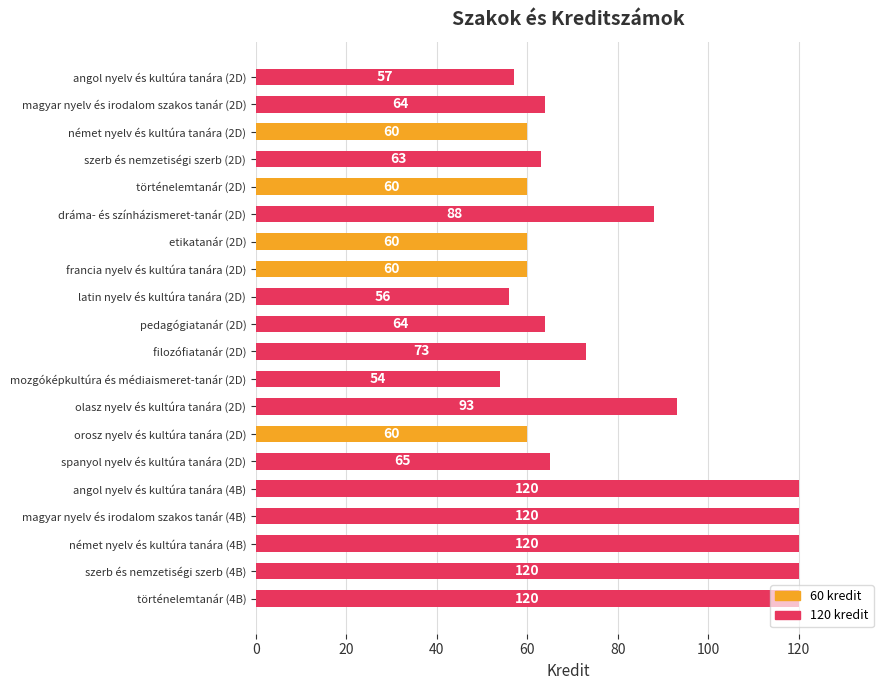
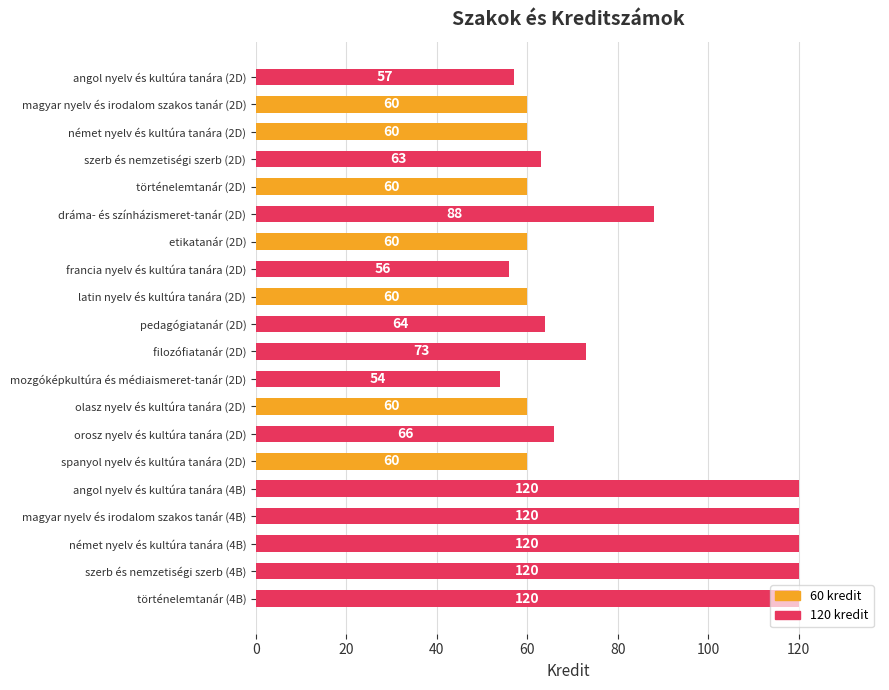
  {
    "angol nyelv és kultúra tanára (2D)": 57,
-   "magyar nyelv és irodalom szakos tanár (2D)": 64,
+   "magyar nyelv és irodalom szakos tanár (2D)": 60,
    "német nyelv és kultúra tanára (2D)": 60,
    "szerb és nemzetiségi szerb (2D)": 63,
    "történelemtanár (2D)": 60,
    "dráma- és színházismeret-tanár (2D)": 88,
    "etikatanár (2D)": 60,
-   "francia nyelv és kultúra tanára (2D)": 60,
-   "latin nyelv és kultúra tanára (2D)": 56,
+   "francia nyelv és kultúra tanára (2D)": 56,
+   "latin nyelv és kultúra tanára (2D)": 60,
    "pedagógiatanár (2D)": 64,
    "filozófiatanár (2D)": 73,
    "mozgóképkultúra és médiaismeret-tanár (2D)": 54,
-   "olasz nyelv és kultúra tanára (2D)": 93,
-   "orosz nyelv és kultúra tanára (2D)": 60,
-   "spanyol nyelv és kultúra tanára (2D)": 65,
+   "olasz nyelv és kultúra tanára (2D)": 60,
+   "orosz nyelv és kultúra tanára (2D)": 66,
+   "spanyol nyelv és kultúra tanára (2D)": 60,
    "angol nyelv és kultúra tanára (4B)": 120,
    "magyar nyelv és irodalom szakos tanár (4B)": 120,
    "német nyelv és kultúra tanára (4B)": 120,
    "szerb és nemzetiségi szerb (4B)": 120
  }
